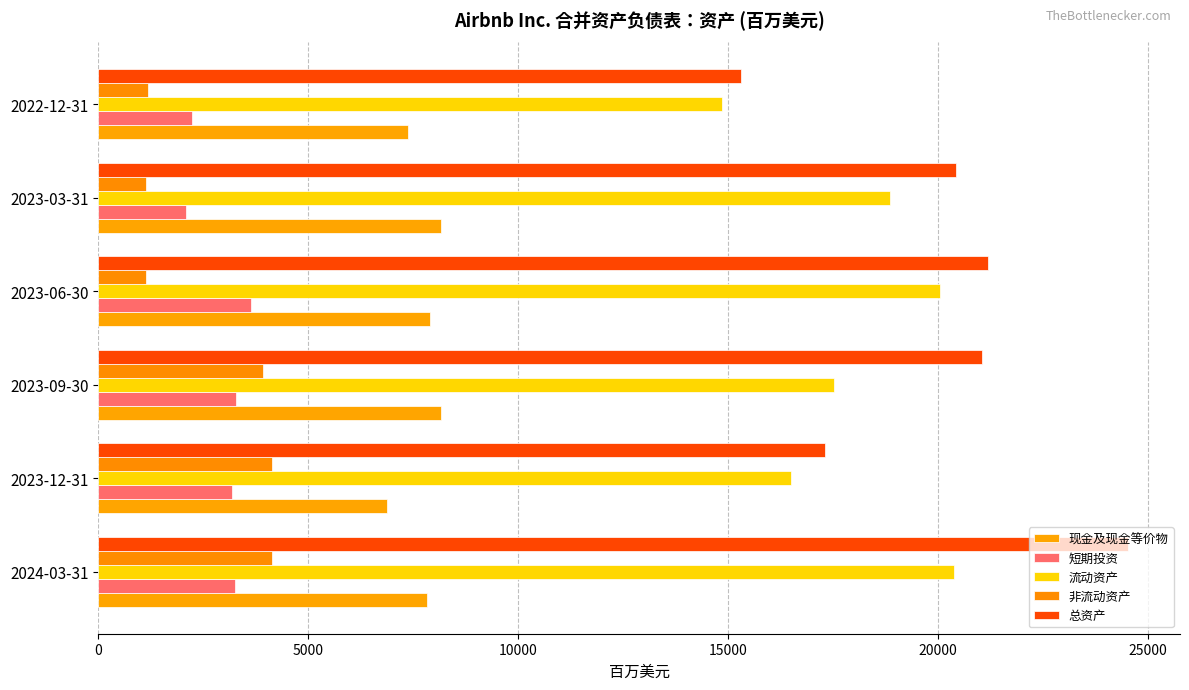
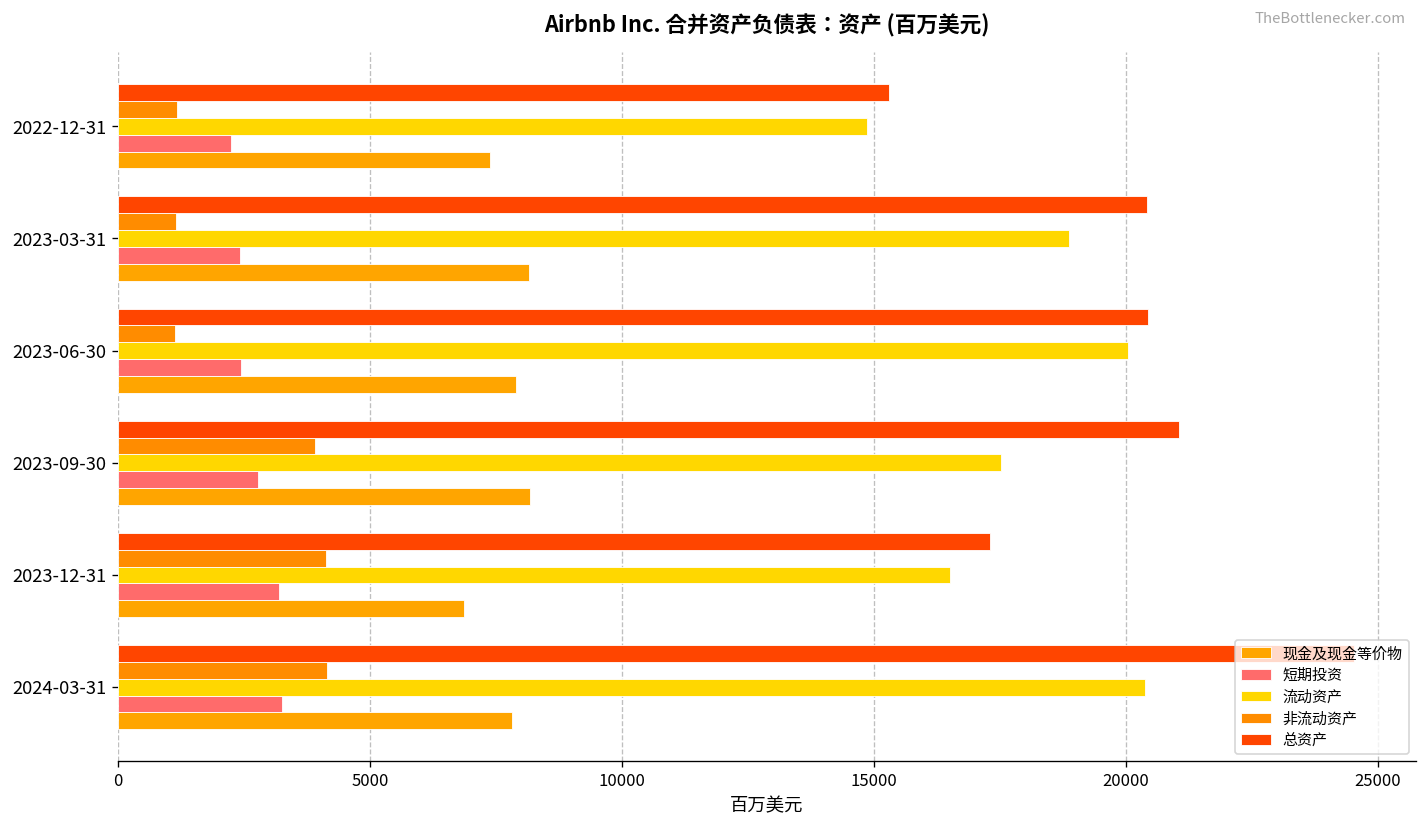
  {
    "短期投资": {
      "2022-12-31": 2200,
-     "2023-03-31": 2100,
-     "2023-06-30": 3600,
-     "2023-09-30": 3300,
+     "2023-03-31": 2400,
+     "2023-06-30": 2400,
+     "2023-09-30": 2800,
      "2023-12-31": 3200,
      "2024-03-31": 3300
    },
    "总资产": {
      "2022-12-31": 15300,
      "2023-03-31": 20400,
-     "2023-06-30": 21200,
+     "2023-06-30": 20400,
      "2023-09-30": 21100,
      "2023-12-31": 17300
    }
  }
